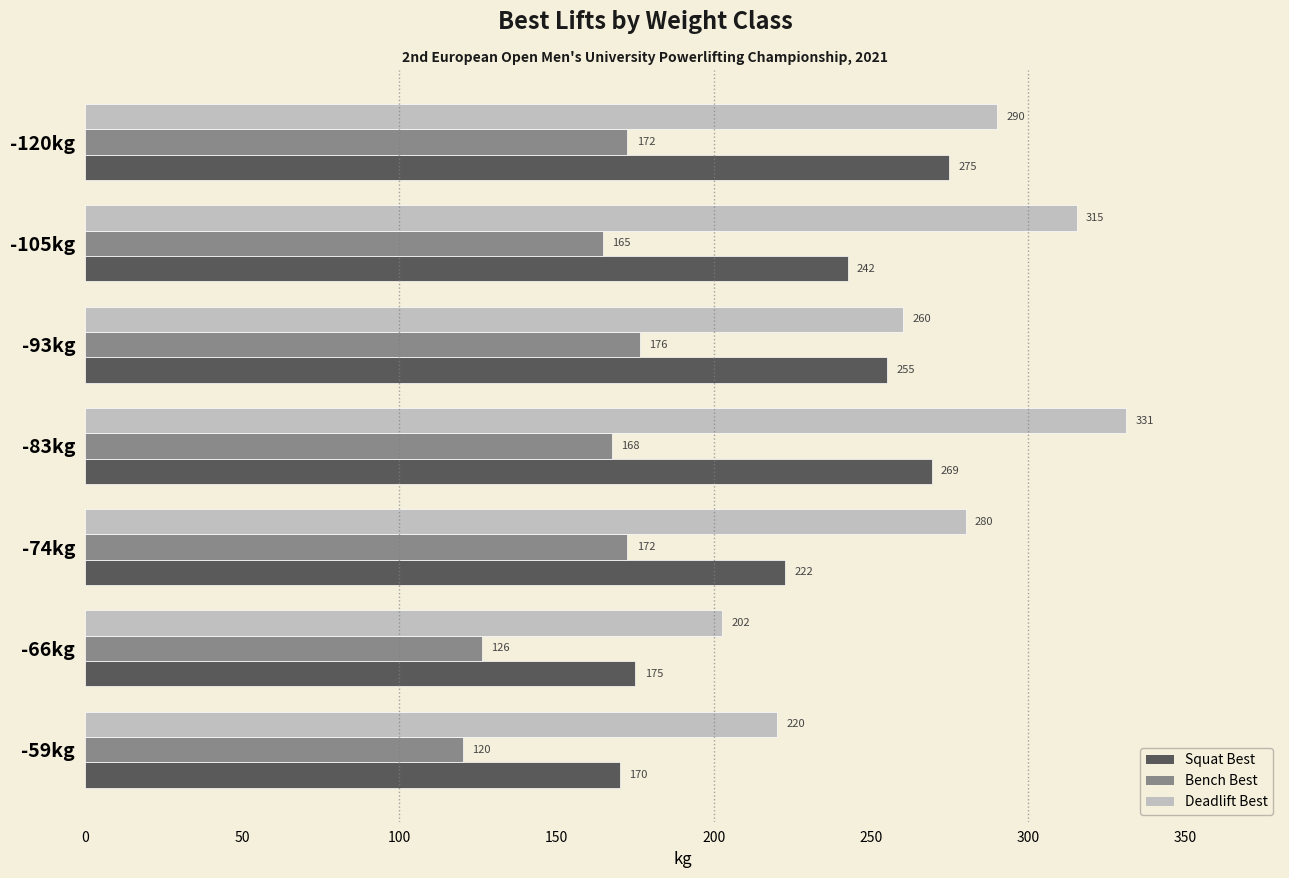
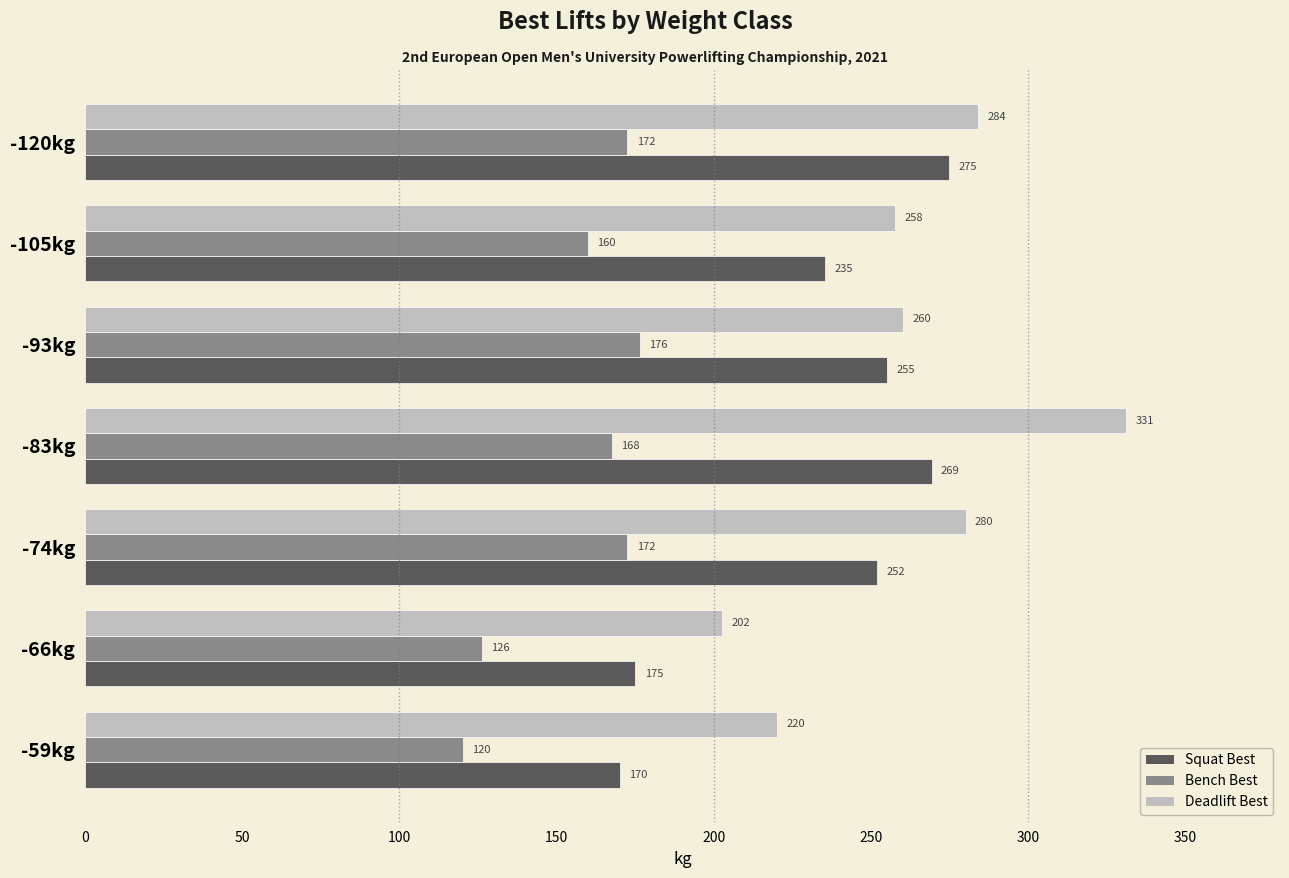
  {
    "Squat Best": {
      "-120kg": 275,
-     "-105kg": 242,
+     "-105kg": 235,
      "-93kg": 255,
      "-83kg": 269,
-     "-74kg": 222,
+     "-74kg": 252,
      "-66kg": 175,
      "-59kg": 170
    },
    "Bench Best": {
      "-120kg": 172,
-     "-105kg": 165,
+     "-105kg": 160,
      "-93kg": 176,
      "-83kg": 168,
      "-74kg": 172,
      "-66kg": 126,
      "-59kg": 120
    },
    "Deadlift Best": {
-     "-120kg": 290,
-     "-105kg": 315,
+     "-120kg": 284,
+     "-105kg": 258,
      "-93kg": 260,
      "-83kg": 331,
      "-74kg": 280,
      "-66kg": 202,
      "-59kg": 220
    }
  }
